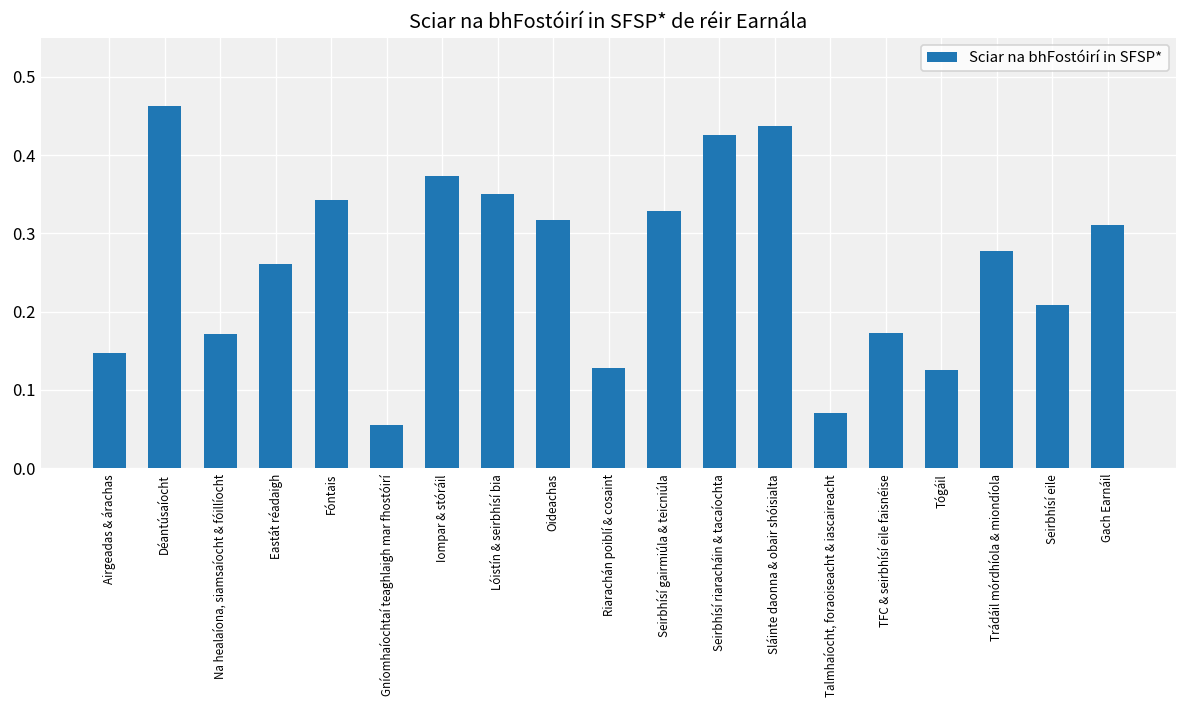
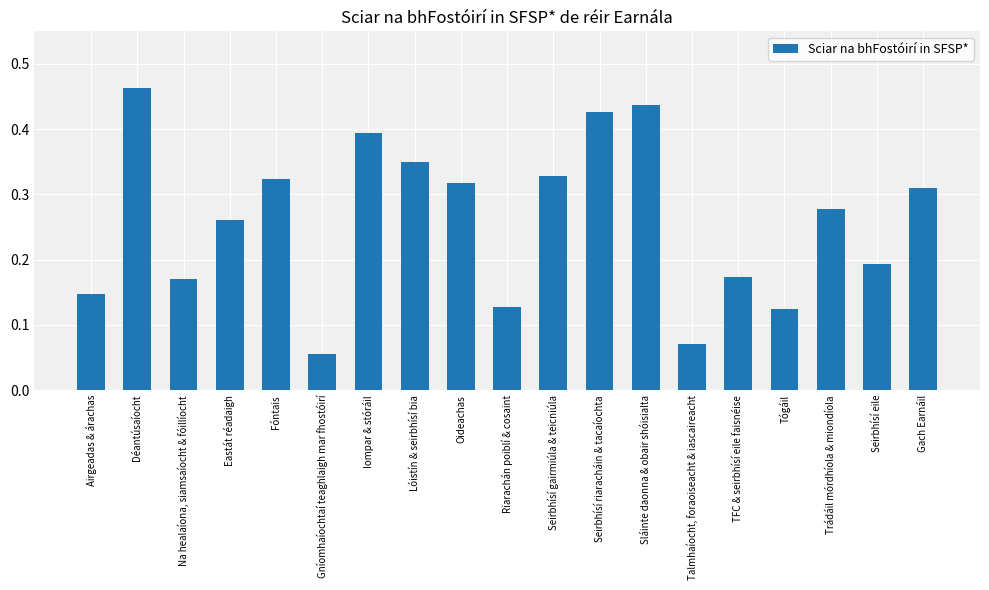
  {
    "Airgeadas & árachas": 0.15,
    "Déantúsaíocht": 0.46,
    "Na healaíona, siamsaíocht & fóillíocht": 0.17,
    "Eastát réadaigh": 0.26,
-   "Fóntais": 0.34,
+   "Fóntais": 0.32,
    "Gníomhaíochtaí teaghlaigh mar fhostóirí": 0.06,
-   "Iompar & stóráil": 0.37,
+   "Iompar & stóráil": 0.39,
    "Lóistín & seirbhísí bia": 0.35,
    "Oideachas": 0.32,
    "Riarachán poiblí & cosaint": 0.13,
    "Seirbhísí gairmiúla & teicniúla": 0.33,
    "Seirbhísí riaracháin & tacaíochta": 0.43,
    "Sláinte daonna & obair shóisialta": 0.44,
    "Talmhaíocht, foraoiseacht & iascaireacht": 0.07,
    "TFC & seirbhísí eile faisnéise": 0.17,
    "Tógáil": 0.13,
    "Trádáil mórdhíola & miondíola": 0.28,
-   "Seirbhísí eile": 0.21,
+   "Seirbhísí eile": 0.19,
    "Gach Earnáil": 0.31
  }
